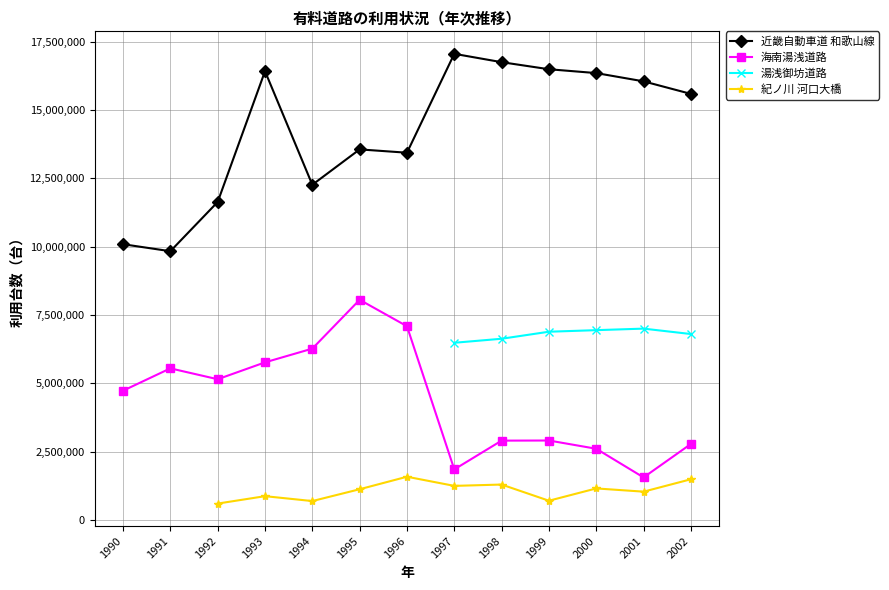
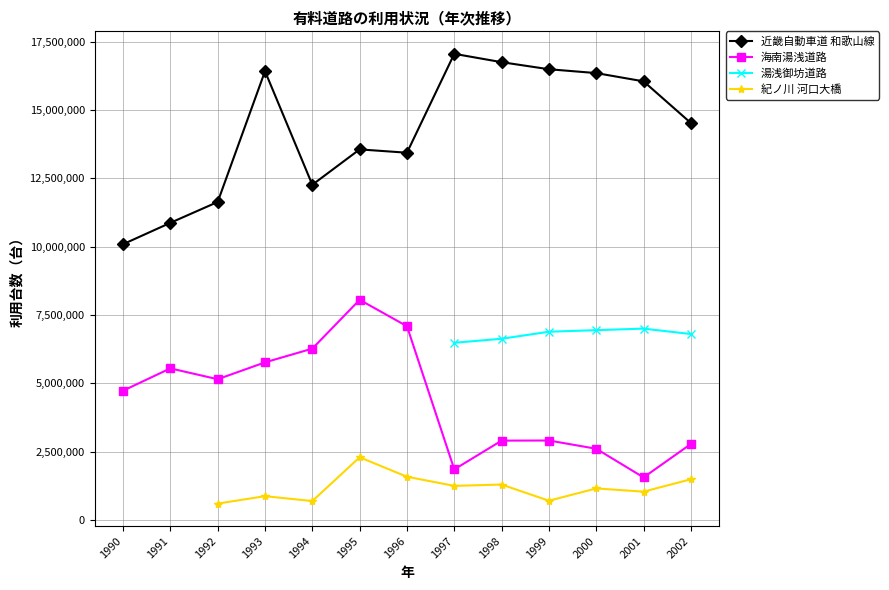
  {
    "近畿自動車道 和歌山線": {
      "1990": "10,100,000",
-     "1991": "9,800,000",
+     "1991": "10,900,000",
      "1992": "11,600,000",
      "1993": "16,400,000",
      "1994": "12,300,000",
      "1995": "13,600,000",
      "1996": "13,400,000",
      "1997": "17,100,000",
      "1998": "16,700,000",
      "1999": "16,500,000",
      "2000": "16,300,000",
      "2001": "16,000,000",
-     "2002": "15,600,000"
+     "2002": "14,500,000"
    },
    "海南湯浅道路": {
      "1990": "4,700,000",
      "1991": "5,500,000",
      "1992": "5,100,000",
      "1993": "5,800,000",
      "1994": "6,300,000",
      "1995": "8,100,000",
      "1996": "7,100,000",
      "1997": "1,900,000",
      "1998": "2,900,000",
      "1999": "2,900,000",
      "2000": "2,600,000",
      "2001": "1,600,000",
      "2002": "2,800,000"
    },
    "湯浅御坊道路": {
      "1997": "6,500,000",
      "1998": "6,600,000",
      "1999": "6,900,000",
      "2000": "6,900,000",
      "2001": "7,000,000",
      "2002": "6,800,000"
    },
    "紀ノ川 河口大橋": {
      "1992": "600,000",
      "1993": "900,000",
      "1994": "700,000",
-     "1995": "1,100,000",
+     "1995": "2,300,000",
      "1996": "1,600,000",
      "1997": "1,200,000",
      "1998": "1,300,000",
      "1999": "700,000",
      "2000": "1,200,000",
      "2001": "1,000,000",
      "2002": "1,500,000"
    }
  }
